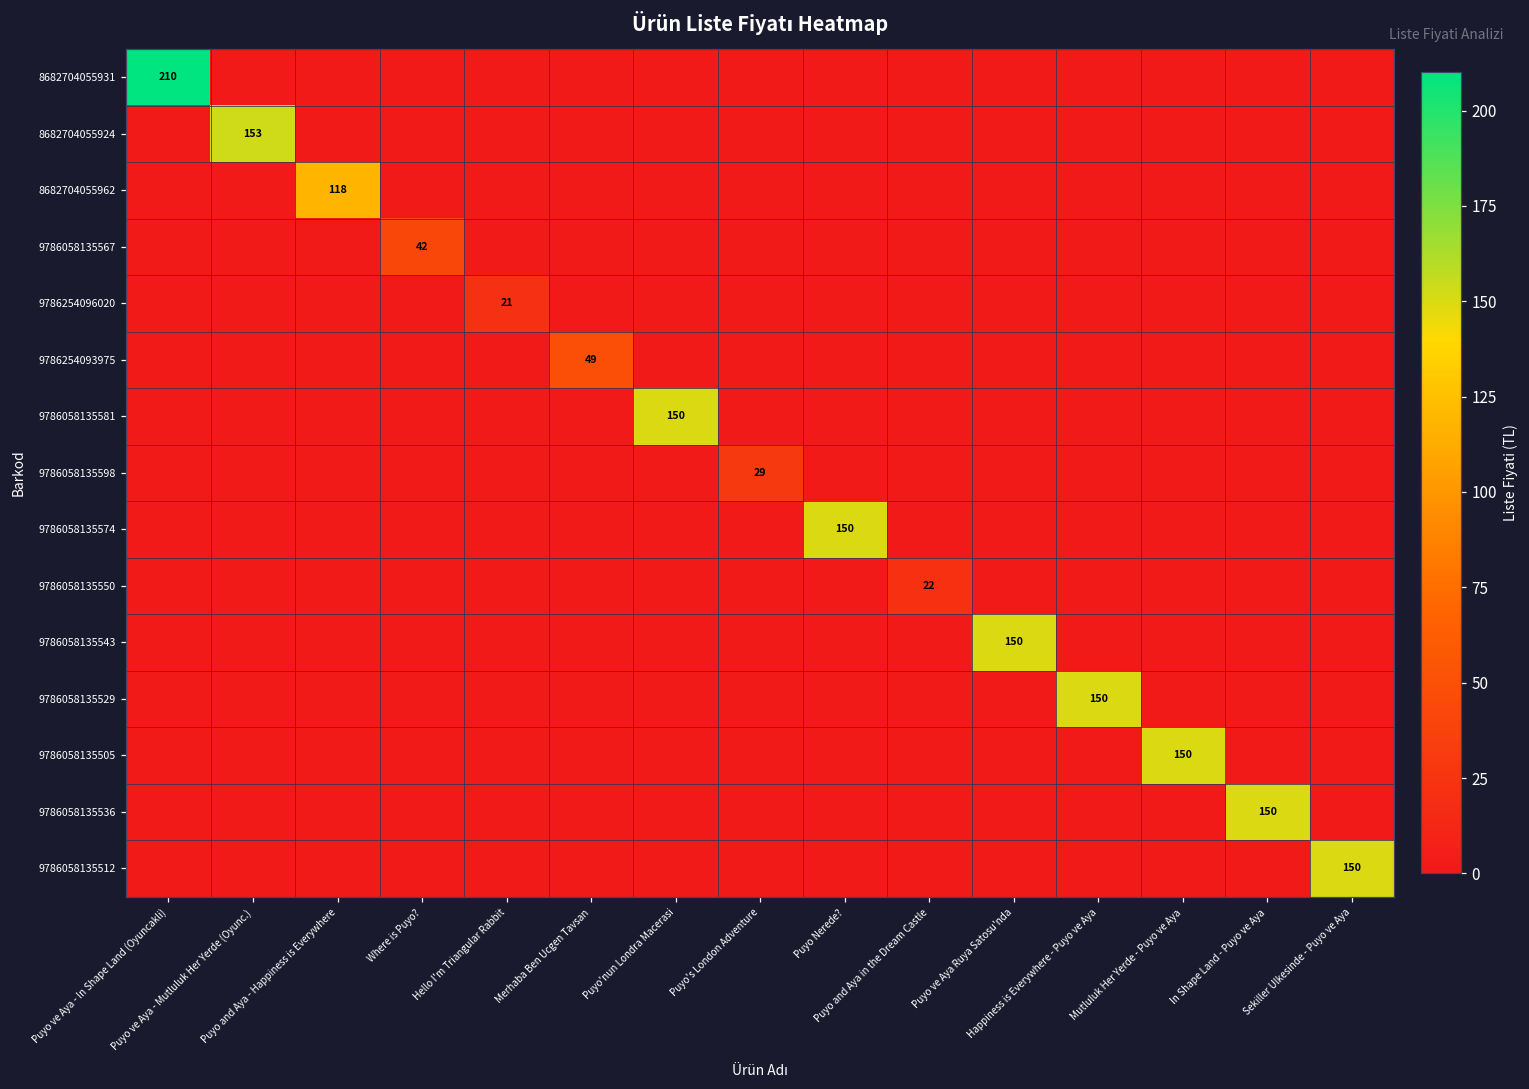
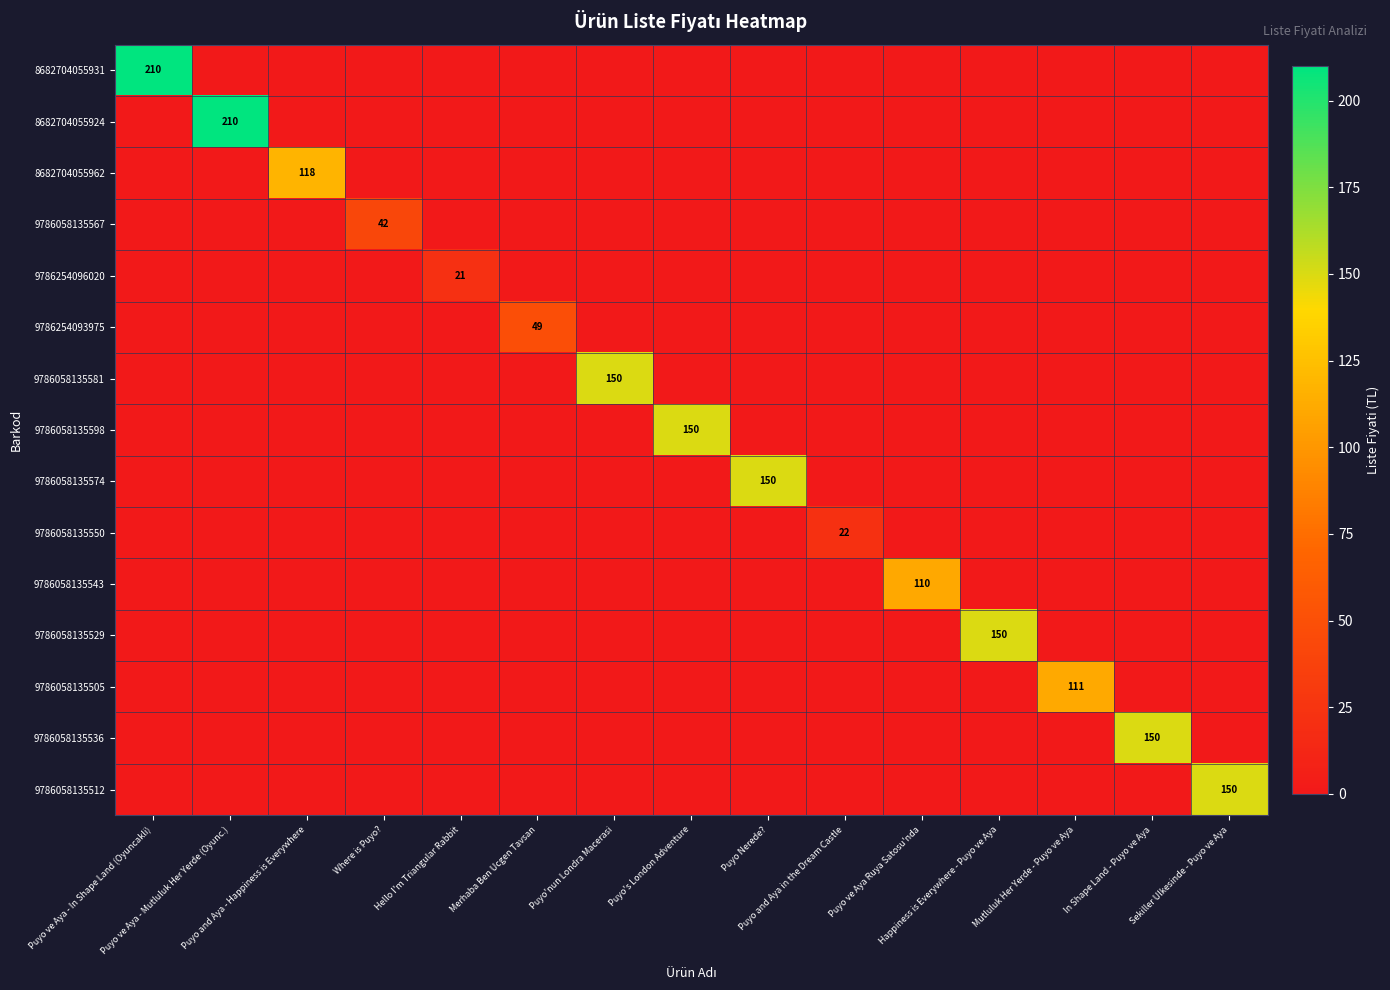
  {
    "8682704055931": {
      "Puyo ve Aya - In Shape Land (Oyuncakli)": 210
    },
    "8682704055924": {
-     "Puyo ve Aya - Mutluluk Her Yerde (Oyunc.)": 153
+     "Puyo ve Aya - Mutluluk Her Yerde (Oyunc.)": 210
    },
    "8682704055962": {
      "Puyo and Aya - Happiness is Everywhere": 118
    },
    "9786058135567": {
      "Where is Puyo?": 42
    },
    "9786254096020": {
      "Hello I'm Triangular Rabbit": 21
    },
    "9786254093975": {
      "Merhaba Ben Ucgen Tavsan": 49
    },
    "9786058135581": {
      "Puyo'nun Londra Macerasi": 150
    },
    "9786058135598": {
-     "Puyo's London Adventure": 29
+     "Puyo's London Adventure": 150
    },
    "9786058135574": {
      "Puyo Nerede?": 150
    },
    "9786058135550": {
      "Puyo and Aya in the Dream Castle": 22
    },
    "9786058135543": {
-     "Puyo ve Aya Ruya Satosu'nda": 150
+     "Puyo ve Aya Ruya Satosu'nda": 110
    },
    "9786058135529": {
      "Happiness is Everywhere - Puyo ve Aya": 150
    },
    "9786058135505": {
-     "Mutluluk Her Yerde - Puyo ve Aya": 150
+     "Mutluluk Her Yerde - Puyo ve Aya": 111
    },
    "9786058135536": {
      "In Shape Land - Puyo ve Aya": 150
    },
    "9786058135512": {
      "Sekiller Ulkesinde - Puyo ve Aya": 150
    }
  }
